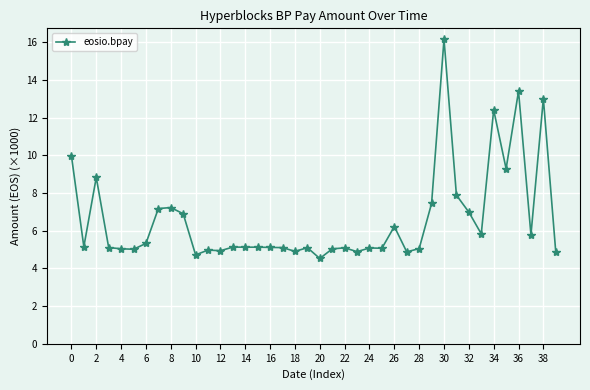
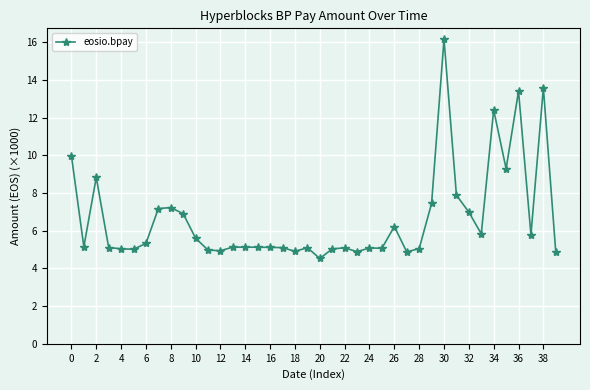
  {
    "0": 10.0,
    "2": 8.8,
    "4": 5.0,
    "6": 5.3,
    "8": 7.2,
-   "10": 4.7,
+   "10": 5.6,
    "12": 4.9,
    "14": 5.1,
    "16": 5.1,
    "18": 4.9,
    "20": 4.5,
    "22": 5.1,
    "24": 5.1,
    "26": 6.2,
    "28": 5.1,
    "30": 16.2,
    "32": 7.0,
    "34": 12.4,
    "36": 13.4,
-   "38": 13.0
+   "38": 13.6
  }
